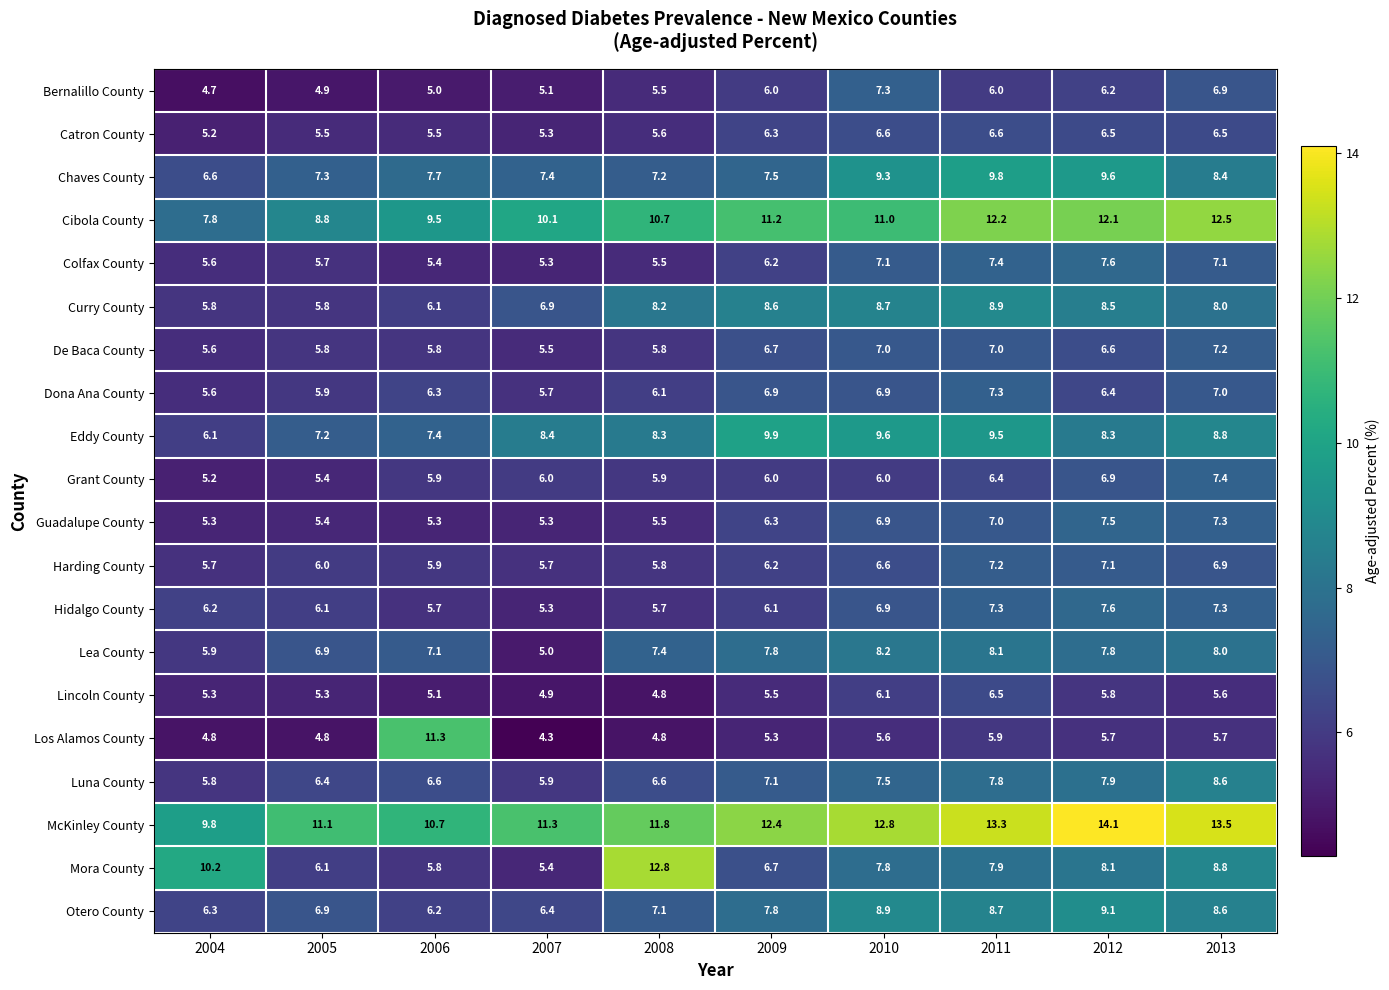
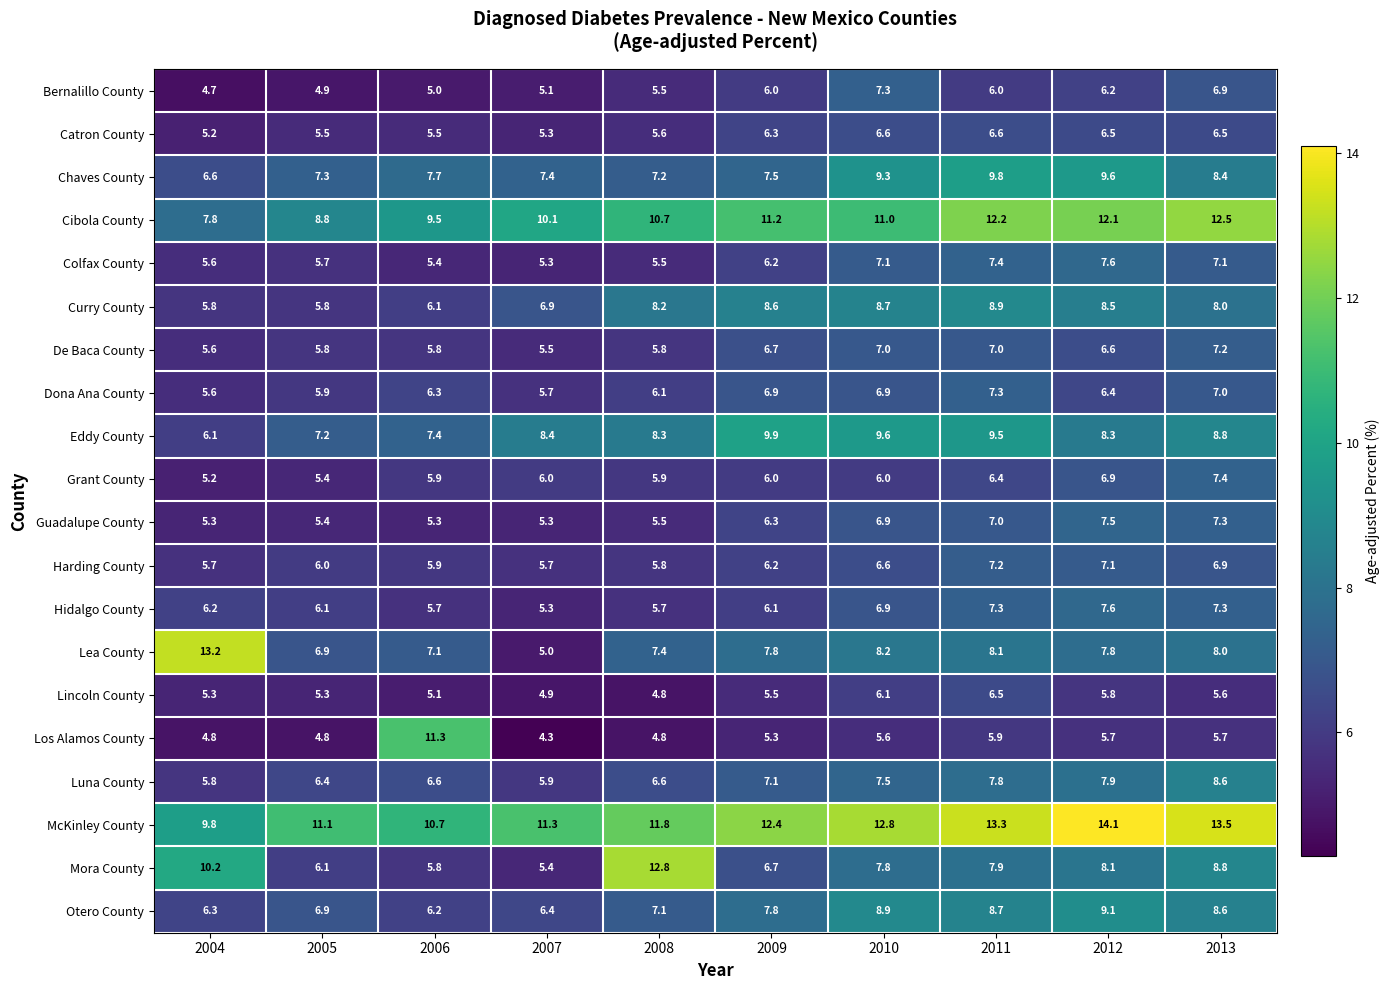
  {
    "Bernalillo County": {
      "2004": 4.7,
      "2005": 4.9,
      "2006": 5.0,
      "2007": 5.1,
      "2008": 5.5,
      "2009": 6.0,
      "2010": 7.3,
      "2011": 6.0,
      "2012": 6.2,
      "2013": 6.9
    },
    "Catron County": {
      "2004": 5.2,
      "2005": 5.5,
      "2006": 5.5,
      "2007": 5.3,
      "2008": 5.6,
      "2009": 6.3,
      "2010": 6.6,
      "2011": 6.6,
      "2012": 6.5,
      "2013": 6.5
    },
    "Chaves County": {
      "2004": 6.6,
      "2005": 7.3,
      "2006": 7.7,
      "2007": 7.4,
      "2008": 7.2,
      "2009": 7.5,
      "2010": 9.3,
      "2011": 9.8,
      "2012": 9.6,
      "2013": 8.4
    },
    "Cibola County": {
      "2004": 7.8,
      "2005": 8.8,
      "2006": 9.5,
      "2007": 10.1,
      "2008": 10.7,
      "2009": 11.2,
      "2010": 11.0,
      "2011": 12.2,
      "2012": 12.1,
      "2013": 12.5
    },
    "Colfax County": {
      "2004": 5.6,
      "2005": 5.7,
      "2006": 5.4,
      "2007": 5.3,
      "2008": 5.5,
      "2009": 6.2,
      "2010": 7.1,
      "2011": 7.4,
      "2012": 7.6,
      "2013": 7.1
    },
    "Curry County": {
      "2004": 5.8,
      "2005": 5.8,
      "2006": 6.1,
      "2007": 6.9,
      "2008": 8.2,
      "2009": 8.6,
      "2010": 8.7,
      "2011": 8.9,
      "2012": 8.5,
      "2013": 8.0
    },
    "De Baca County": {
      "2004": 5.6,
      "2005": 5.8,
      "2006": 5.8,
      "2007": 5.5,
      "2008": 5.8,
      "2009": 6.7,
      "2010": 7.0,
      "2011": 7.0,
      "2012": 6.6,
      "2013": 7.2
    },
    "Dona Ana County": {
      "2004": 5.6,
      "2005": 5.9,
      "2006": 6.3,
      "2007": 5.7,
      "2008": 6.1,
      "2009": 6.9,
      "2010": 6.9,
      "2011": 7.3,
      "2012": 6.4,
      "2013": 7.0
    },
    "Eddy County": {
      "2004": 6.1,
      "2005": 7.2,
      "2006": 7.4,
      "2007": 8.4,
      "2008": 8.3,
      "2009": 9.9,
      "2010": 9.6,
      "2011": 9.5,
      "2012": 8.3,
      "2013": 8.8
    },
    "Grant County": {
      "2004": 5.2,
      "2005": 5.4,
      "2006": 5.9,
      "2007": 6.0,
      "2008": 5.9,
      "2009": 6.0,
      "2010": 6.0,
      "2011": 6.4,
      "2012": 6.9,
      "2013": 7.4
    },
    "Guadalupe County": {
      "2004": 5.3,
      "2005": 5.4,
      "2006": 5.3,
      "2007": 5.3,
      "2008": 5.5,
      "2009": 6.3,
      "2010": 6.9,
      "2011": 7.0,
      "2012": 7.5,
      "2013": 7.3
    },
    "Harding County": {
      "2004": 5.7,
      "2005": 6.0,
      "2006": 5.9,
      "2007": 5.7,
      "2008": 5.8,
      "2009": 6.2,
      "2010": 6.6,
      "2011": 7.2,
      "2012": 7.1,
      "2013": 6.9
    },
    "Hidalgo County": {
      "2004": 6.2,
      "2005": 6.1,
      "2006": 5.7,
      "2007": 5.3,
      "2008": 5.7,
      "2009": 6.1,
      "2010": 6.9,
      "2011": 7.3,
      "2012": 7.6,
      "2013": 7.3
    },
    "Lea County": {
-     "2004": 5.9,
+     "2004": 13.2,
      "2005": 6.9,
      "2006": 7.1,
      "2007": 5.0,
      "2008": 7.4,
      "2009": 7.8,
      "2010": 8.2,
      "2011": 8.1,
      "2012": 7.8,
      "2013": 8.0
    },
    "Lincoln County": {
      "2004": 5.3,
      "2005": 5.3,
      "2006": 5.1,
      "2007": 4.9,
      "2008": 4.8,
      "2009": 5.5,
      "2010": 6.1,
      "2011": 6.5,
      "2012": 5.8,
      "2013": 5.6
    },
    "Los Alamos County": {
      "2004": 4.8,
      "2005": 4.8,
      "2006": 11.3,
      "2007": 4.3,
      "2008": 4.8,
      "2009": 5.3,
      "2010": 5.6,
      "2011": 5.9,
      "2012": 5.7,
      "2013": 5.7
    },
    "Luna County": {
      "2004": 5.8,
      "2005": 6.4,
      "2006": 6.6,
      "2007": 5.9,
      "2008": 6.6,
      "2009": 7.1,
      "2010": 7.5,
      "2011": 7.8,
      "2012": 7.9,
      "2013": 8.6
    },
    "McKinley County": {
      "2004": 9.8,
      "2005": 11.1,
      "2006": 10.7,
      "2007": 11.3,
      "2008": 11.8,
      "2009": 12.4,
      "2010": 12.8,
      "2011": 13.3,
      "2012": 14.1,
      "2013": 13.5
    },
    "Mora County": {
      "2004": 10.2,
      "2005": 6.1,
      "2006": 5.8,
      "2007": 5.4,
      "2008": 12.8,
      "2009": 6.7,
      "2010": 7.8,
      "2011": 7.9,
      "2012": 8.1,
      "2013": 8.8
    },
    "Otero County": {
      "2004": 6.3,
      "2005": 6.9,
      "2006": 6.2,
      "2007": 6.4,
      "2008": 7.1,
      "2009": 7.8,
      "2010": 8.9,
      "2011": 8.7,
      "2012": 9.1,
      "2013": 8.6
    }
  }
